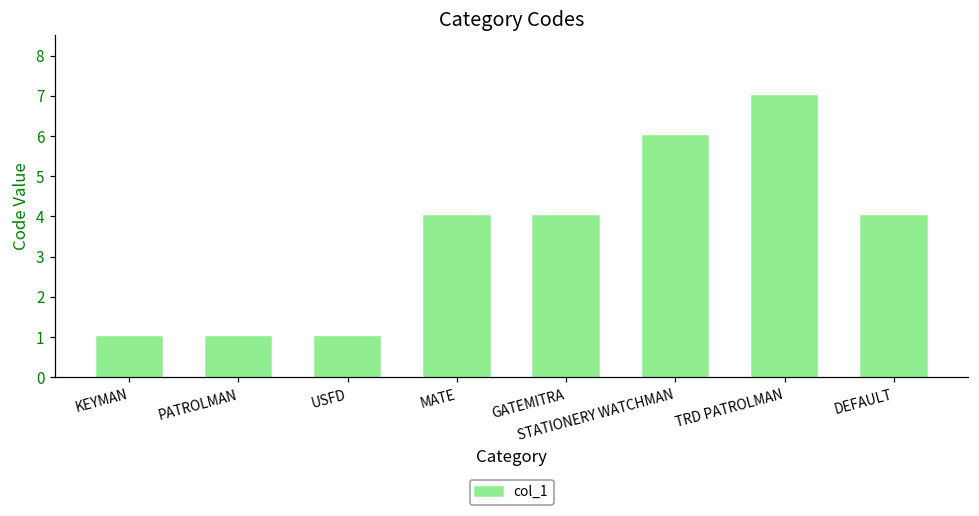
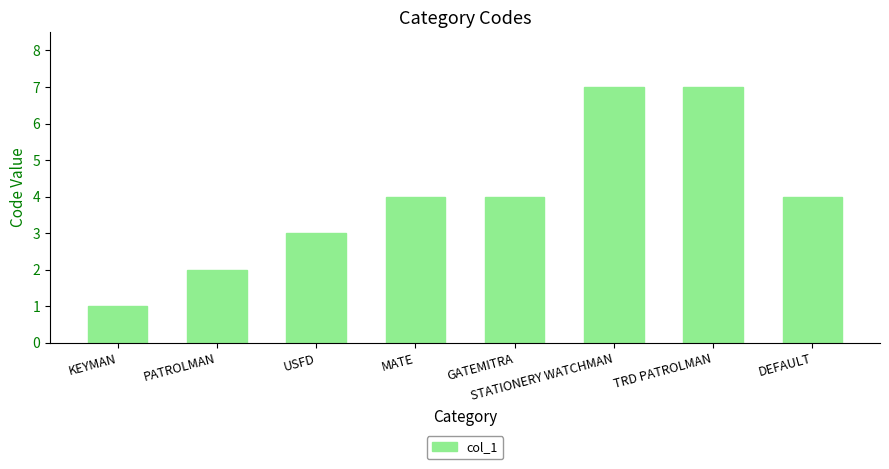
  {
    "KEYMAN": 1,
-   "PATROLMAN": 1,
-   "USFD": 1,
+   "PATROLMAN": 2,
+   "USFD": 3,
    "MATE": 4,
    "GATEMITRA": 4,
-   "STATIONERY WATCHMAN": 6,
+   "STATIONERY WATCHMAN": 7,
    "TRD PATROLMAN": 7,
    "DEFAULT": 4
  }
